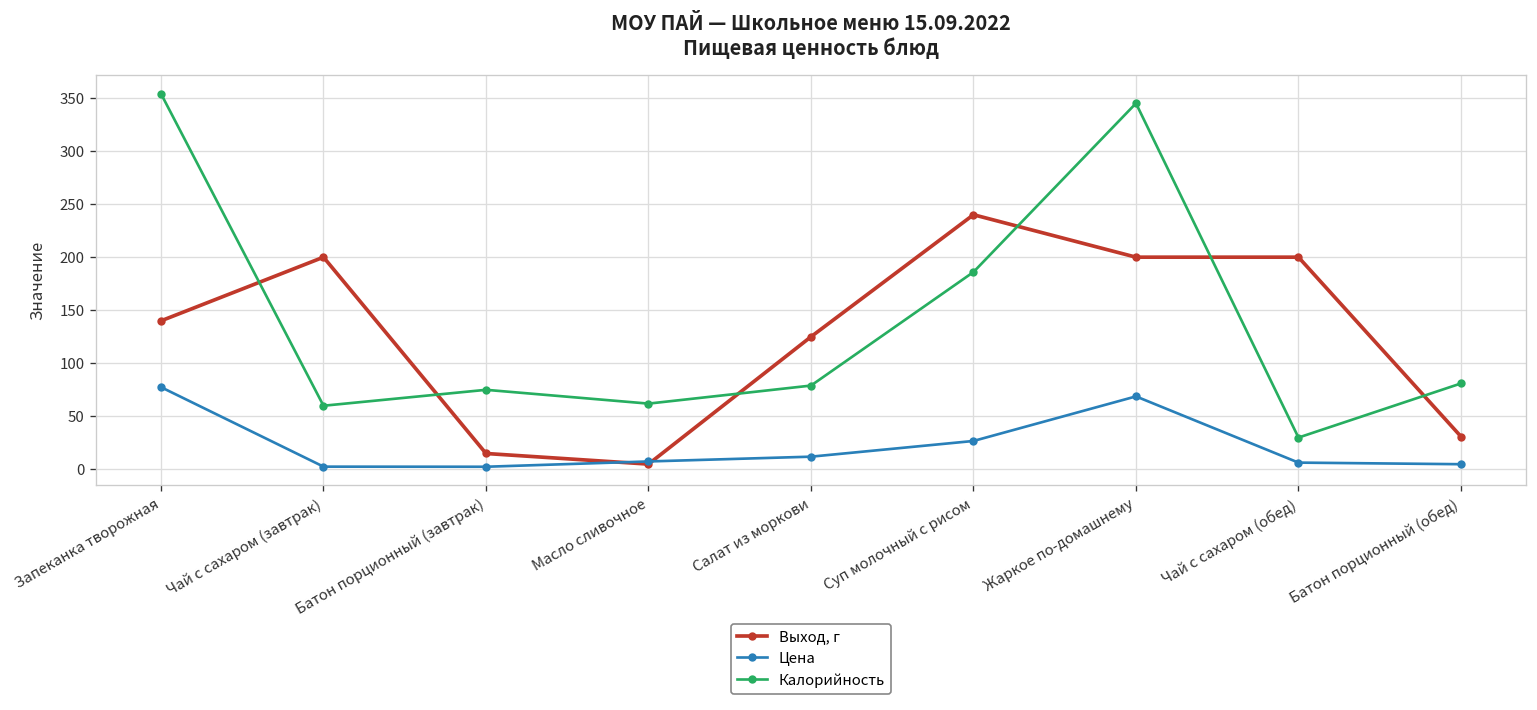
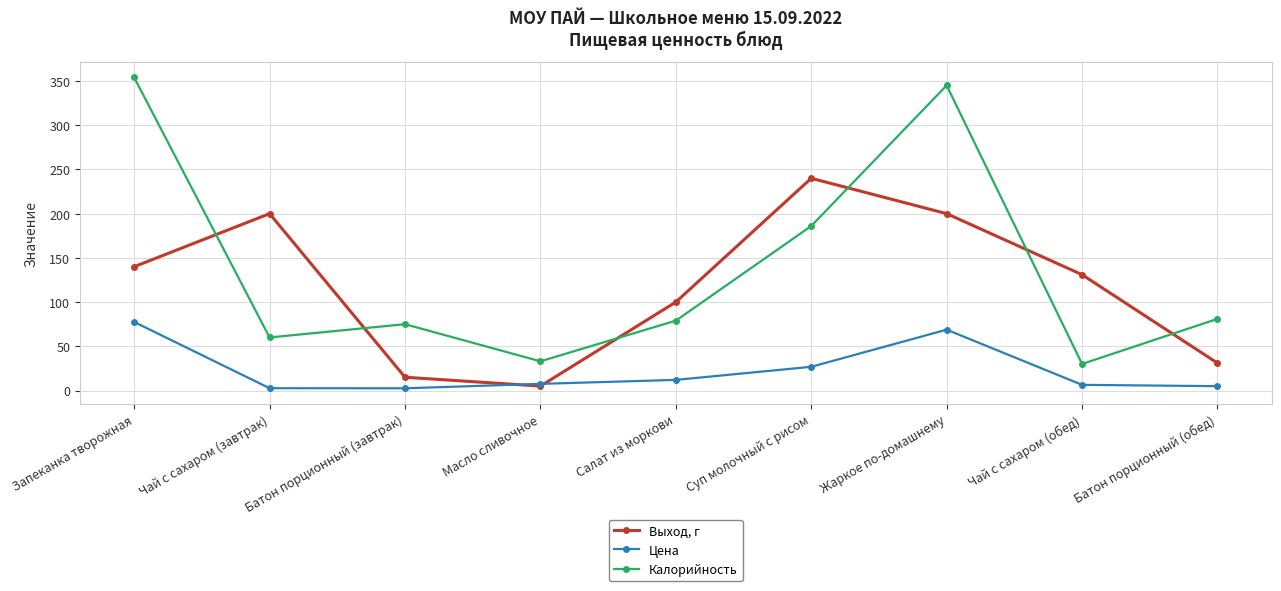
  {
    "Выход, г": {
      "Запеканка творожная": 140,
      "Чай с сахаром (завтрак)": 200,
      "Батон порционный (завтрак)": 20,
-     "Салат из моркови": 130,
+     "Салат из моркови": 100,
      "Суп молочный с рисом": 240,
      "Жаркое по-домашнему": 200,
-     "Чай с сахаром (обед)": 200,
+     "Чай с сахаром (обед)": 130,
      "Батон порционный (обед)": 30
    },
    "Цена": {
      "Запеканка творожная": 80,
      "Чай с сахаром (завтрак)": 0,
      "Батон порционный (завтрак)": 0,
      "Салат из моркови": 10,
      "Суп молочный с рисом": 30,
      "Жаркое по-домашнему": 70,
      "Чай с сахаром (обед)": 10,
      "Батон порционный (обед)": 0
    },
    "Калорийность": {
      "Запеканка творожная": 350,
      "Чай с сахаром (завтрак)": 60,
      "Батон порционный (завтрак)": 80,
-     "Масло сливочное": 60,
+     "Масло сливочное": 30,
      "Салат из моркови": 80,
      "Суп молочный с рисом": 190,
      "Жаркое по-домашнему": 350,
      "Чай с сахаром (обед)": 30,
      "Батон порционный (обед)": 80
    }
  }
